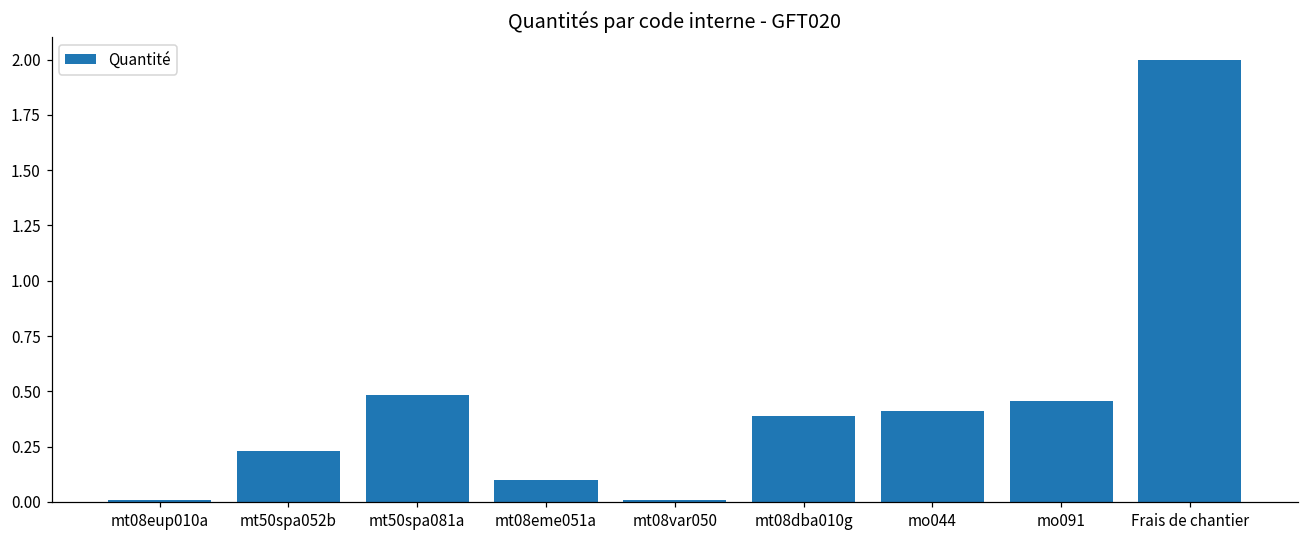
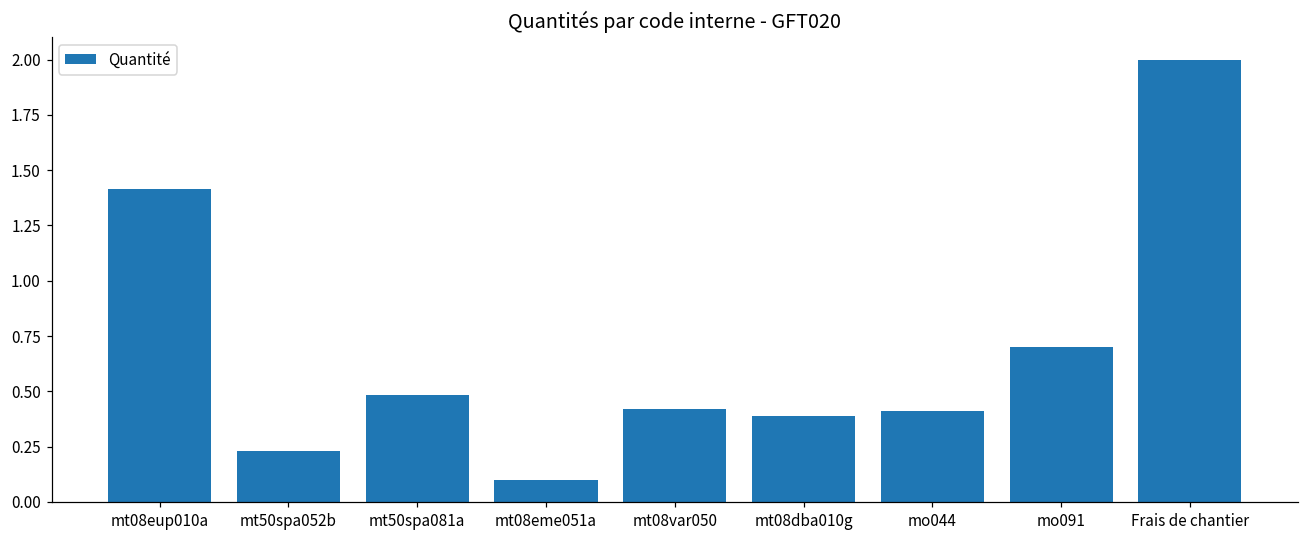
  {
-   "mt08eup010a": 0.01,
+   "mt08eup010a": 1.41,
    "mt50spa052b": 0.23,
    "mt50spa081a": 0.48,
    "mt08eme051a": 0.10,
-   "mt08var050": 0.01,
+   "mt08var050": 0.42,
    "mt08dba010g": 0.39,
    "mo044": 0.41,
-   "mo091": 0.46,
+   "mo091": 0.70,
    "Frais de chantier": 2.00
  }
